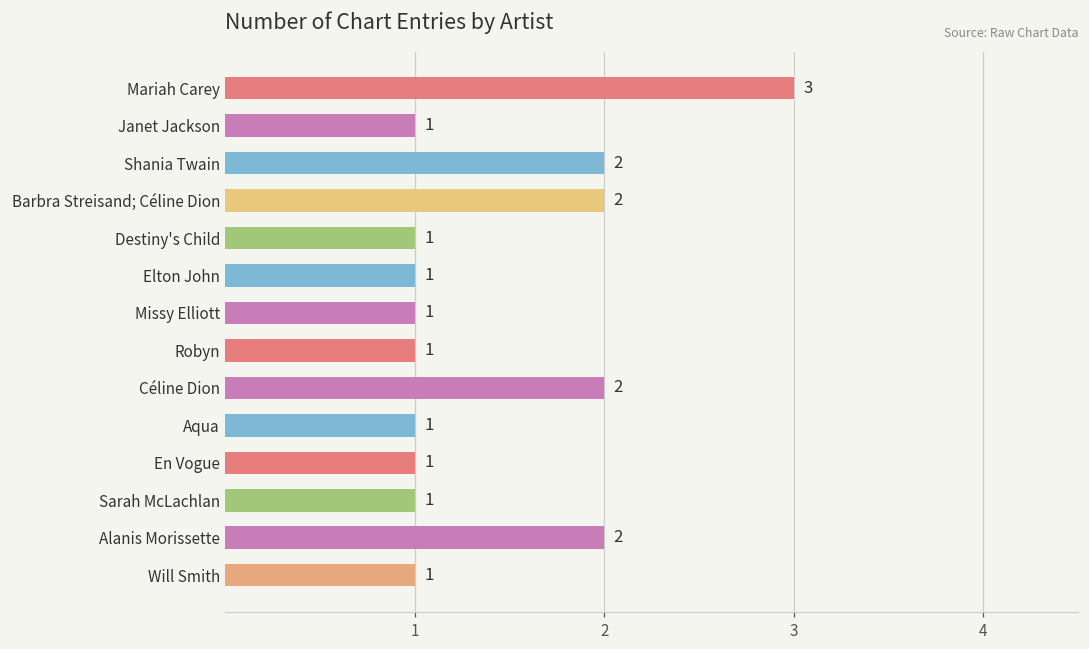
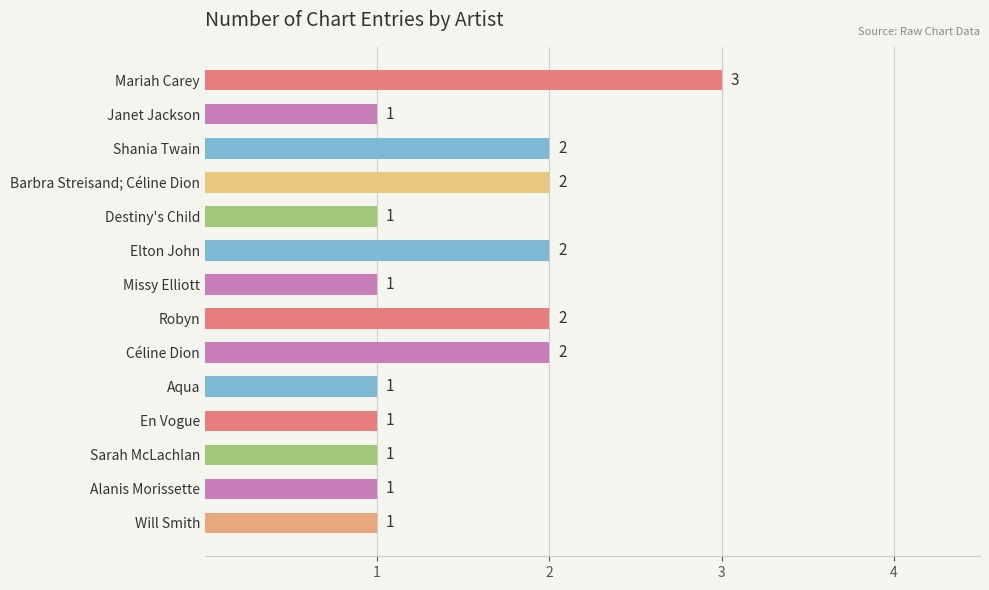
  {
    "Mariah Carey": 3,
    "Janet Jackson": 1,
    "Shania Twain": 2,
    "Barbra Streisand; Céline Dion": 2,
    "Destiny's Child": 1,
-   "Elton John": 1,
+   "Elton John": 2,
    "Missy Elliott": 1,
-   "Robyn": 1,
+   "Robyn": 2,
    "Céline Dion": 2,
    "Aqua": 1,
    "En Vogue": 1,
    "Sarah McLachlan": 1,
-   "Alanis Morissette": 2,
+   "Alanis Morissette": 1,
    "Will Smith": 1
  }
